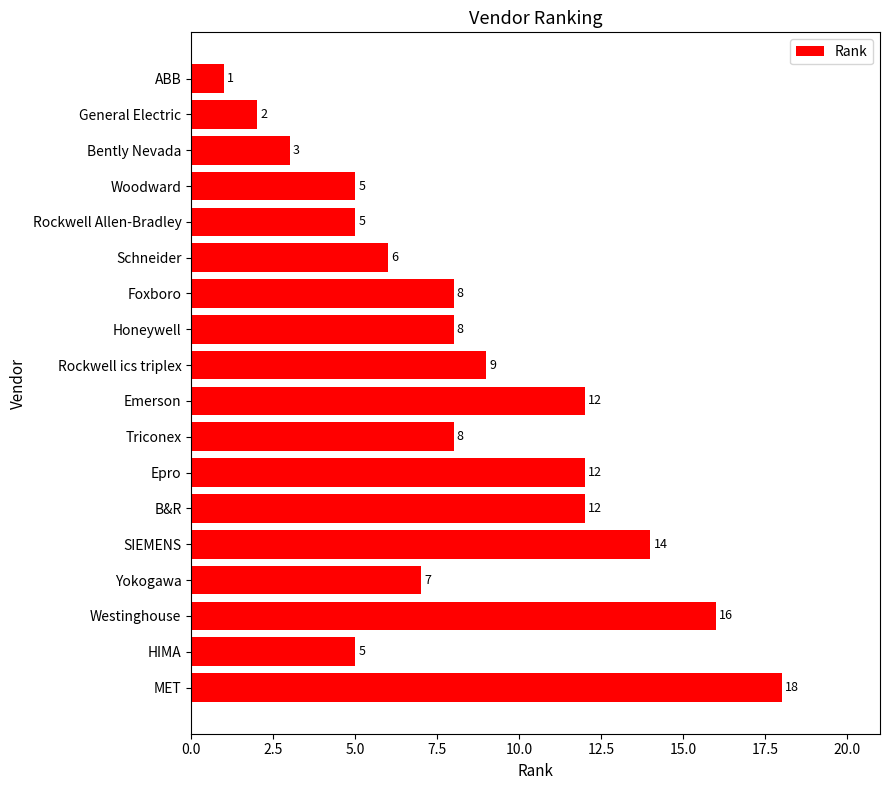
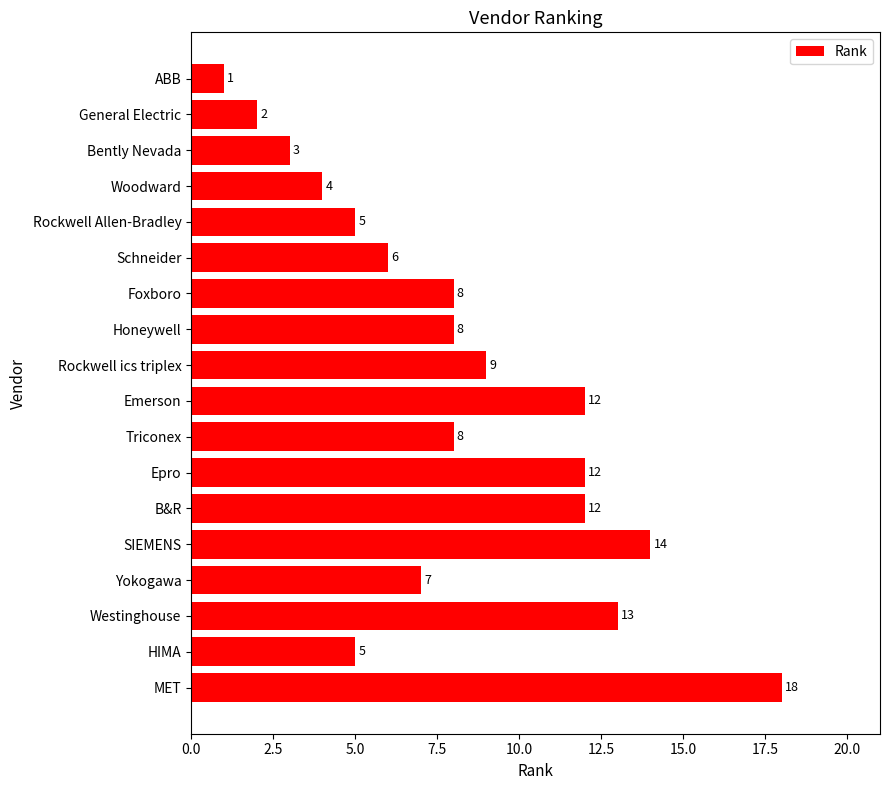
  {
    "ABB": 1,
    "General Electric": 2,
    "Bently Nevada": 3,
-   "Woodward": 5,
+   "Woodward": 4,
    "Rockwell Allen-Bradley": 5,
    "Schneider": 6,
    "Foxboro": 8,
    "Honeywell": 8,
    "Rockwell ics triplex": 9,
    "Emerson": 12,
    "Triconex": 8,
    "Epro": 12,
    "B&R": 12,
    "SIEMENS": 14,
    "Yokogawa": 7,
-   "Westinghouse": 16,
+   "Westinghouse": 13,
    "HIMA": 5,
    "MET": 18
  }
